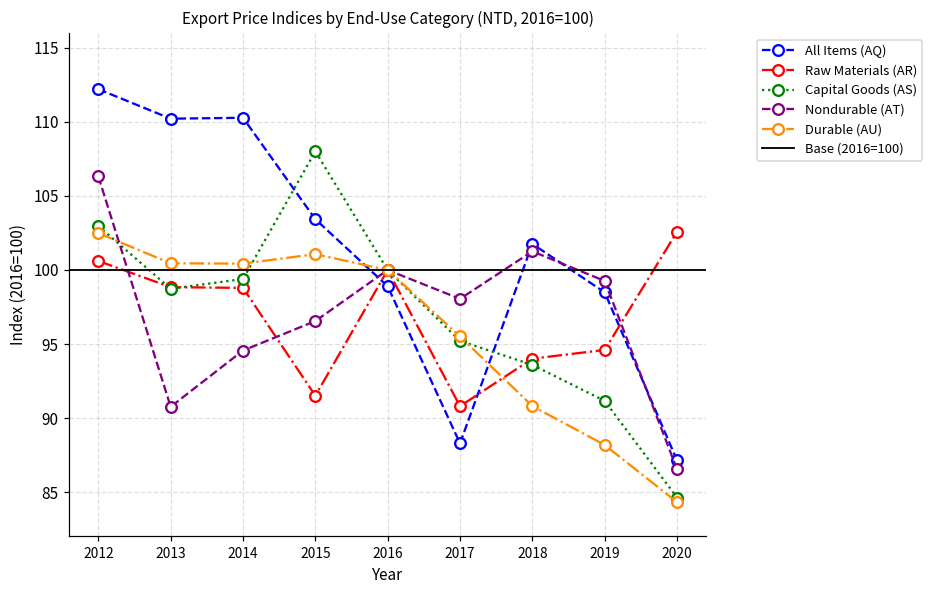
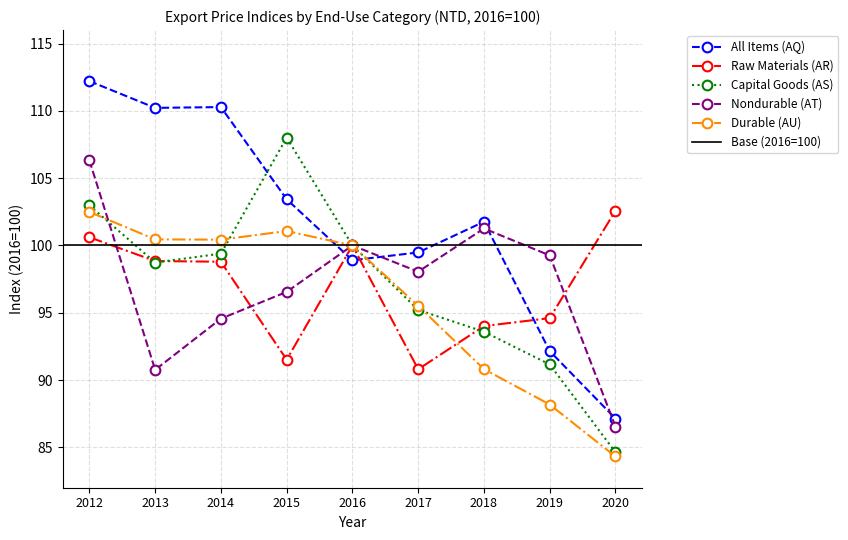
  {
    "All Items (AQ)": {
      "2012": 112.2,
      "2013": 110.2,
      "2014": 110.3,
      "2015": 103.4,
      "2016": 98.9,
-     "2017": 88.3,
+     "2017": 99.5,
      "2018": 101.8,
-     "2019": 98.5,
+     "2019": 92.2,
      "2020": 87.1
    },
    "Raw Materials (AR)": {
      "2012": 100.6,
      "2014": 98.8,
      "2015": 91.5,
      "2017": 90.8,
      "2018": 94.0,
      "2019": 94.6,
      "2020": 102.6
    },
    "Capital Goods (AS)": {
      "2012": 103.0,
      "2014": 99.4,
      "2015": 108.0,
      "2017": 95.2,
      "2018": 93.6,
      "2019": 91.2,
      "2020": 84.6
    },
    "Nondurable (AT)": {
      "2012": 106.3,
      "2013": 90.8,
      "2014": 94.6,
      "2015": 96.6,
      "2017": 98.1,
      "2018": 101.3,
      "2019": 99.3,
      "2020": 86.5
    },
    "Durable (AU)": {
      "2012": 102.5,
      "2013": 100.5,
      "2014": 100.4,
      "2015": 101.1,
      "2017": 95.5,
      "2018": 90.8,
      "2019": 88.2,
      "2020": 84.3
    }
  }
